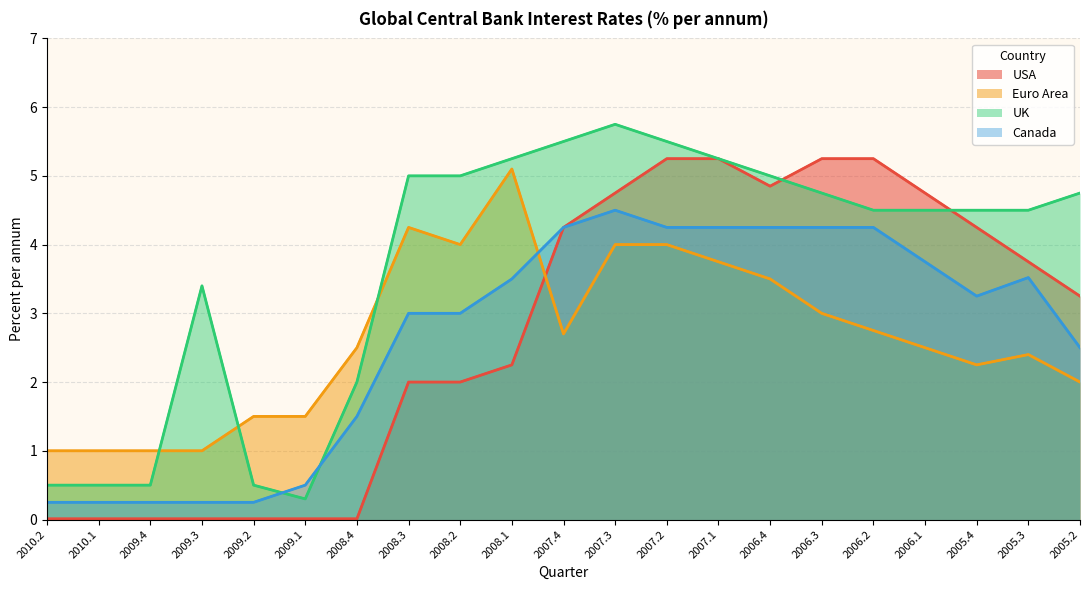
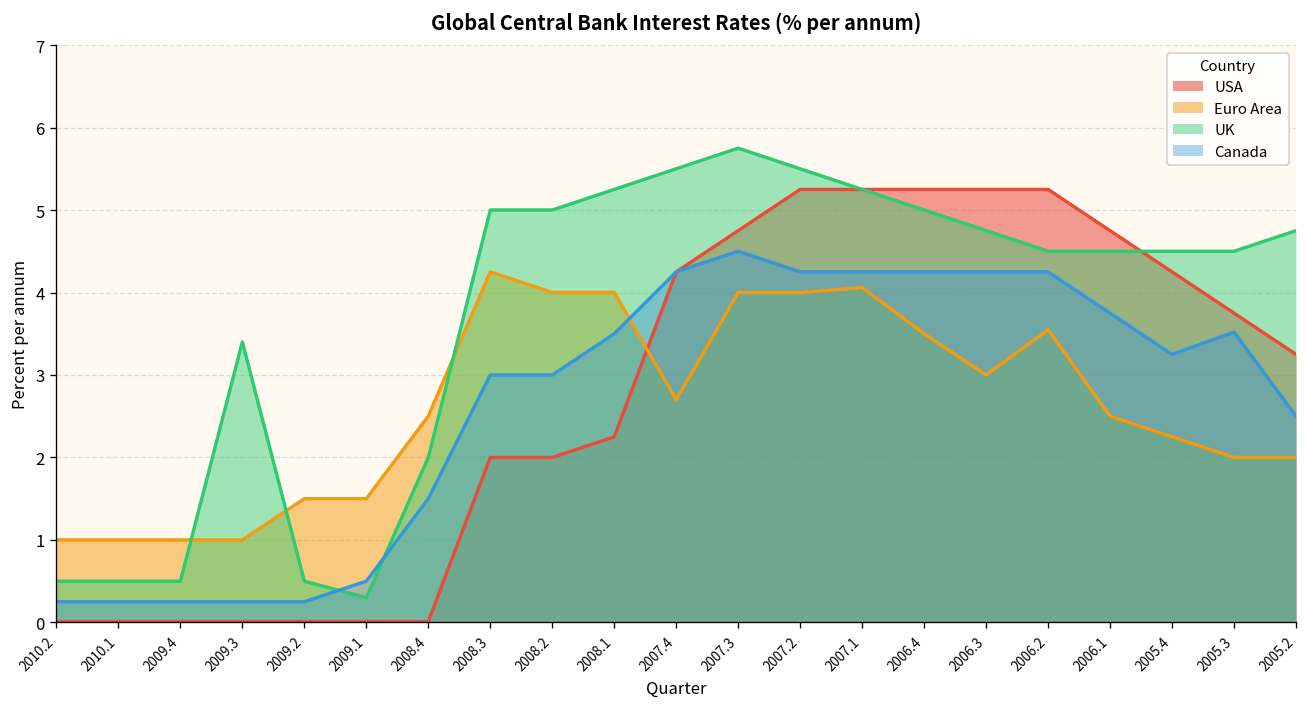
  {
    "USA": {
      "2010.2": 0.0,
      "2010.1": 0.0,
      "2009.4": 0.0,
      "2009.3": 0.0,
      "2009.2": 0.0,
      "2009.1": 0.0,
      "2008.4": 0.0,
      "2008.3": 2.0,
      "2008.2": 2.0,
      "2008.1": 2.3,
      "2007.3": 4.8,
      "2007.2": 5.3,
-     "2006.4": 4.9,
+     "2006.4": 5.3,
      "2006.3": 5.3,
      "2006.2": 5.3,
      "2006.1": 4.8,
      "2005.4": 4.3,
      "2005.3": 3.8,
      "2005.2": 3.3
    },
    "Euro Area": {
      "2010.2": 1.0,
      "2010.1": 1.0,
      "2009.4": 1.0,
      "2009.3": 1.0,
      "2009.2": 1.5,
      "2009.1": 1.5,
      "2008.4": 2.5,
      "2008.3": 4.3,
      "2008.2": 4.0,
-     "2008.1": 5.1,
+     "2008.1": 4.0,
      "2007.4": 2.7,
      "2007.3": 4.0,
      "2007.2": 4.0,
-     "2007.1": 3.8,
+     "2007.1": 4.1,
      "2006.4": 3.5,
      "2006.3": 3.0,
-     "2006.2": 2.8,
+     "2006.2": 3.6,
      "2006.1": 2.5,
      "2005.4": 2.3,
-     "2005.3": 2.4,
+     "2005.3": 2.0,
      "2005.2": 2.0
    },
    "UK": {
      "2010.2": 0.5,
      "2010.1": 0.5,
      "2009.4": 0.5,
      "2009.3": 3.4,
      "2009.2": 0.5,
      "2009.1": 0.3,
      "2008.4": 2.0,
      "2008.3": 5.0,
      "2008.2": 5.0,
      "2008.1": 5.3,
      "2007.4": 5.5,
      "2007.3": 5.8,
      "2007.2": 5.5,
      "2006.4": 5.0,
      "2006.3": 4.8,
      "2006.2": 4.5,
      "2006.1": 4.5,
      "2005.4": 4.5,
      "2005.3": 4.5,
      "2005.2": 4.8
    },
    "Canada": {
      "2010.2": 0.3,
      "2010.1": 0.3,
      "2009.4": 0.3,
      "2009.3": 0.3,
      "2009.2": 0.3,
      "2009.1": 0.5,
      "2008.4": 1.5,
      "2008.3": 3.0,
      "2008.2": 3.0,
      "2008.1": 3.5,
      "2007.3": 4.5,
      "2007.2": 4.3,
      "2007.1": 4.3,
      "2006.4": 4.3,
      "2006.3": 4.3,
      "2006.2": 4.3,
      "2006.1": 3.8,
      "2005.4": 3.3,
      "2005.3": 3.5,
      "2005.2": 2.5
    }
  }
